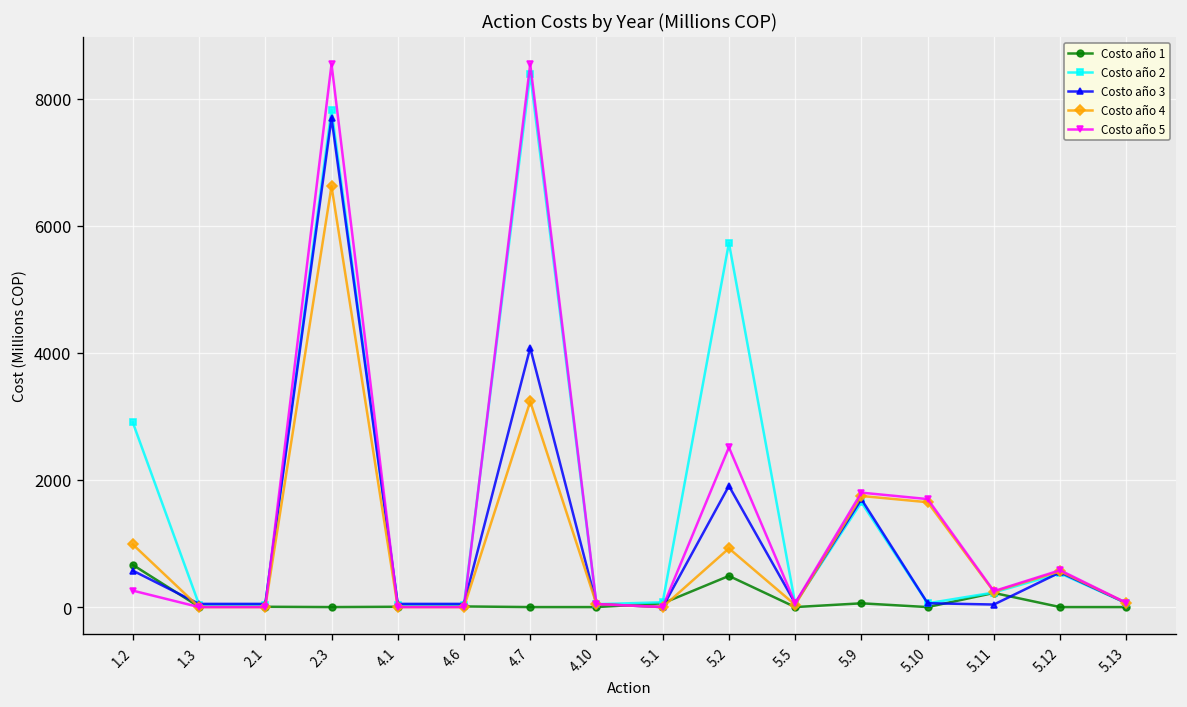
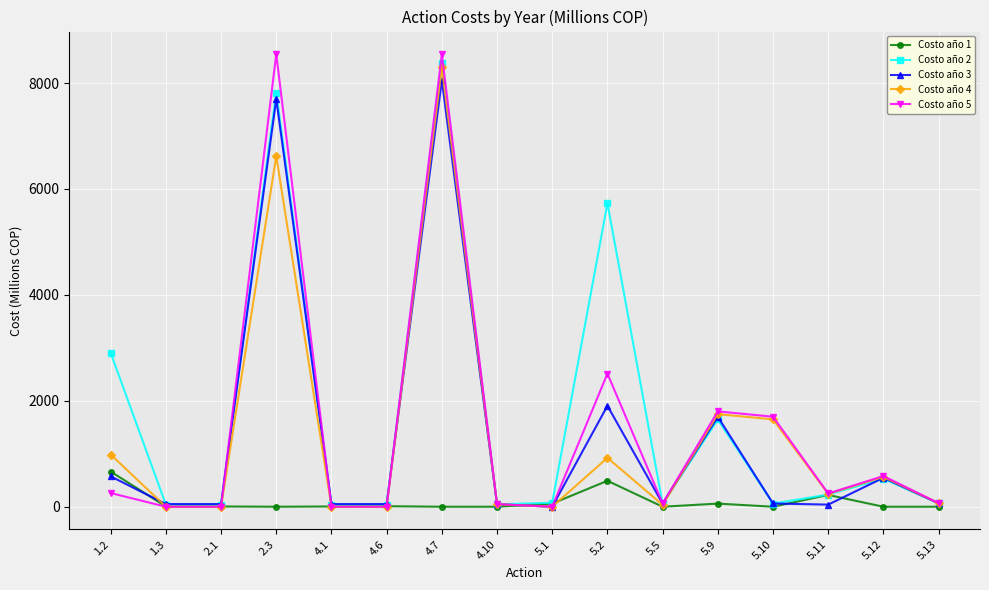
  {
    "Costo año 1": {
      "1.2": 700,
      "2.3": 0,
      "4.7": 0,
      "5.2": 500,
      "5.9": 100,
      "5.10": 0,
      "5.12": 0,
      "5.13": 0
    },
    "Costo año 2": {
      "1.2": 2900,
      "2.3": 7800,
      "4.7": 8400,
      "5.2": 5700,
      "5.9": 1600
    },
    "Costo año 3": {
      "1.2": 600,
      "2.3": 7700,
-     "4.7": 4100,
+     "4.7": 8100,
      "5.2": 1900,
      "5.9": 1700,
      "5.11": 0
    },
    "Costo año 4": {
      "1.2": 1000,
      "2.3": 6600,
-     "4.7": 3200,
+     "4.7": 8300,
      "5.2": 900,
      "5.9": 1700,
      "5.10": 1600
    },
    "Costo año 5": {
      "1.2": 300,
      "2.3": 8500,
      "4.7": 8500,
      "5.2": 2500,
      "5.9": 1800,
      "5.10": 1700
    }
  }
